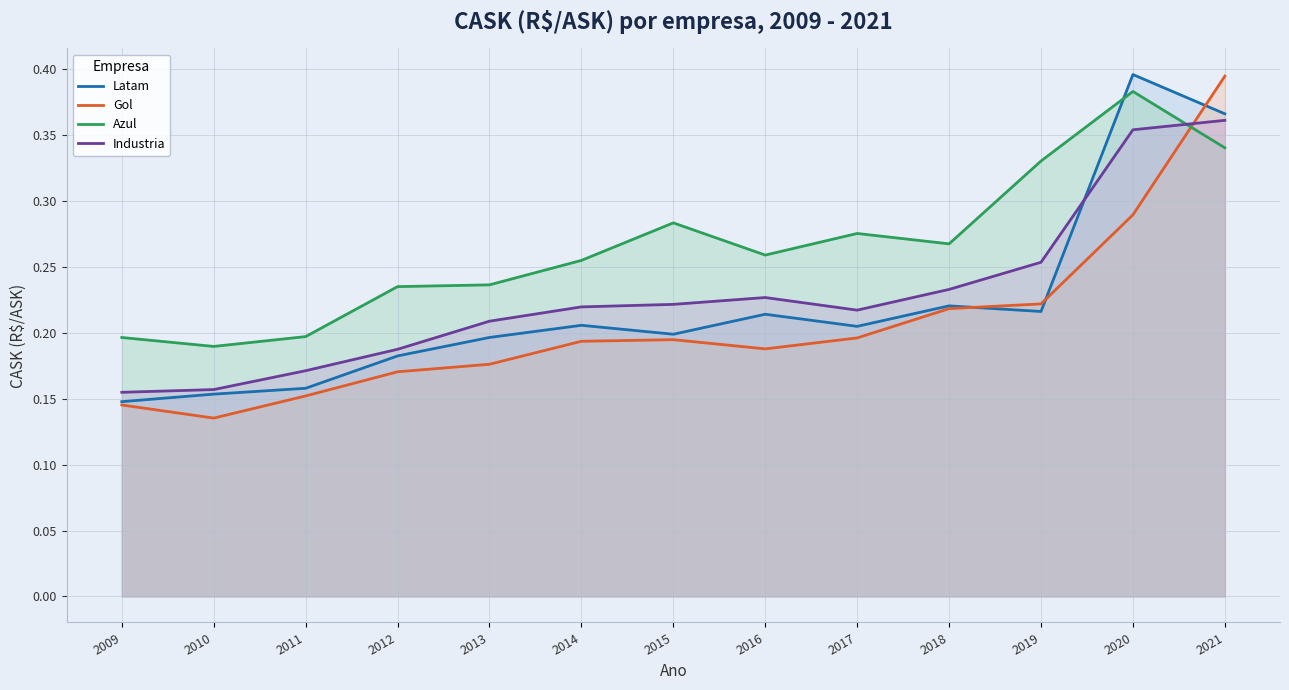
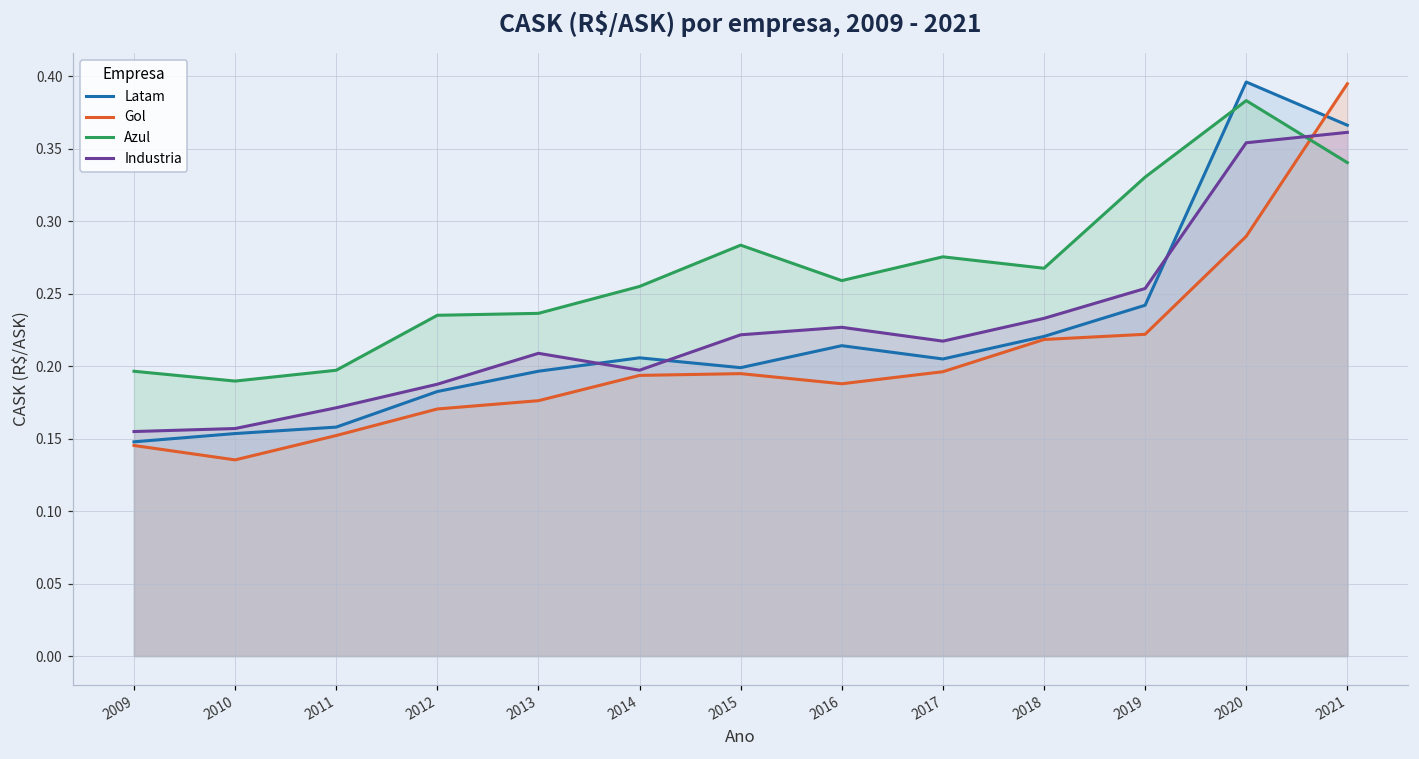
  {
    "Latam": {
      "2009": 0.148,
      "2010": 0.154,
      "2011": 0.158,
      "2012": 0.183,
      "2013": 0.197,
      "2014": 0.206,
      "2015": 0.199,
      "2016": 0.214,
      "2017": 0.205,
      "2018": 0.221,
-     "2019": 0.216,
+     "2019": 0.242,
      "2020": 0.396,
      "2021": 0.366
    },
    "Gol": {
      "2009": 0.145,
      "2010": 0.135,
      "2011": 0.152,
      "2012": 0.170,
      "2013": 0.176,
      "2014": 0.194,
      "2015": 0.195,
      "2016": 0.188,
      "2017": 0.196,
      "2018": 0.218,
      "2019": 0.222,
      "2020": 0.290,
      "2021": 0.395
    },
    "Azul": {
      "2009": 0.197,
      "2010": 0.190,
      "2011": 0.197,
      "2012": 0.235,
      "2013": 0.236,
      "2014": 0.255,
      "2015": 0.284,
      "2016": 0.259,
      "2017": 0.275,
      "2018": 0.268,
      "2019": 0.330,
      "2020": 0.383,
      "2021": 0.341
    },
    "Industria": {
      "2009": 0.155,
      "2010": 0.157,
      "2011": 0.171,
      "2012": 0.188,
      "2013": 0.209,
-     "2014": 0.220,
+     "2014": 0.197,
      "2015": 0.222,
      "2016": 0.227,
      "2017": 0.217,
      "2018": 0.233,
      "2019": 0.254,
      "2020": 0.354,
      "2021": 0.361
    }
  }
